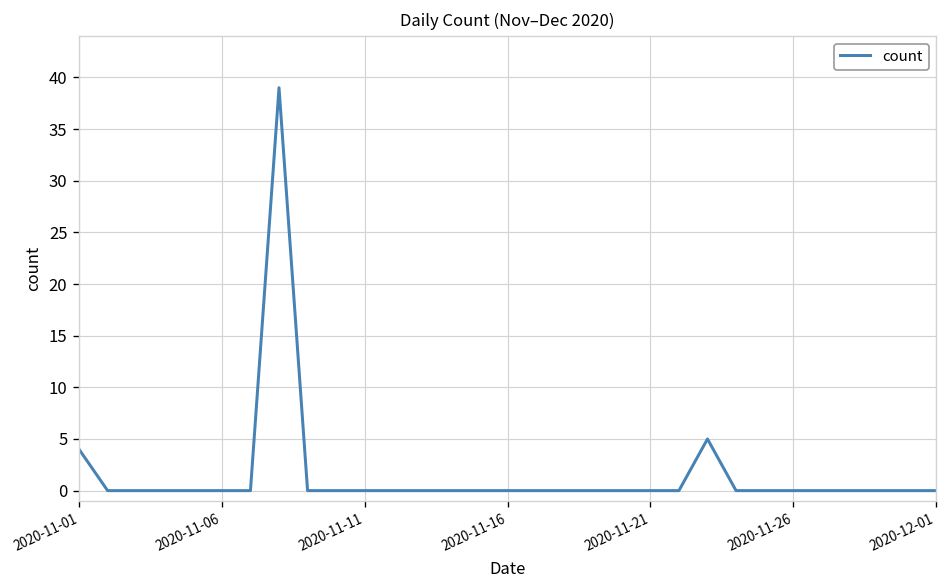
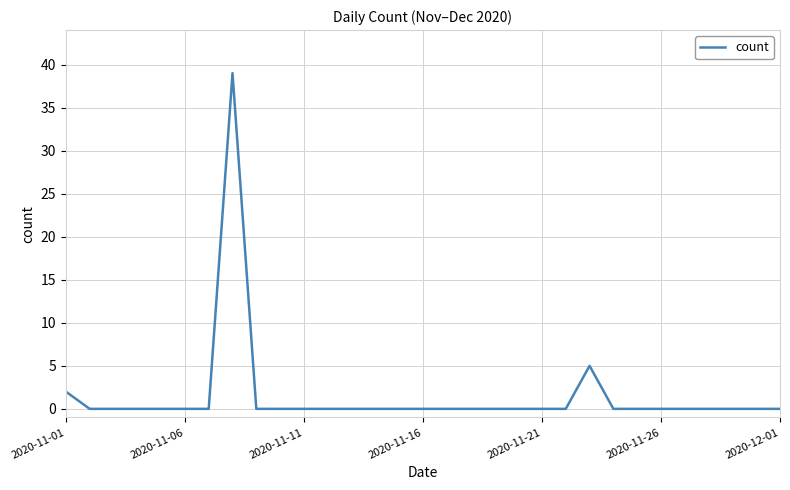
  {
-   "2020-11-01": 4,
+   "2020-11-01": 2,
    "2020-11-06": 0,
    "2020-11-11": 0,
    "2020-11-16": 0,
    "2020-11-21": 0,
    "2020-11-26": 0,
    "2020-12-01": 0
  }
